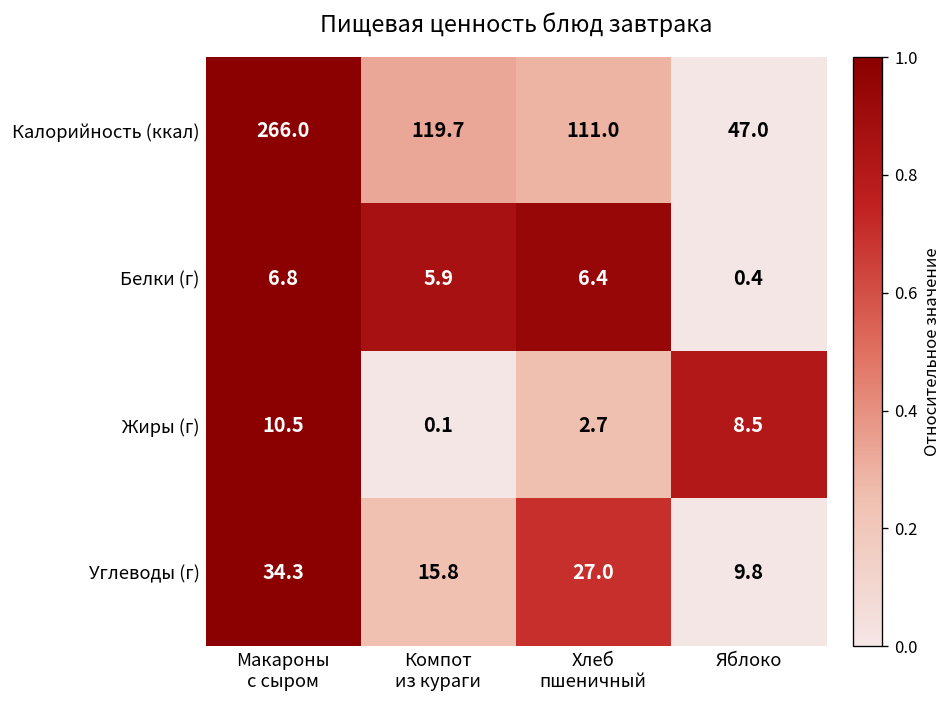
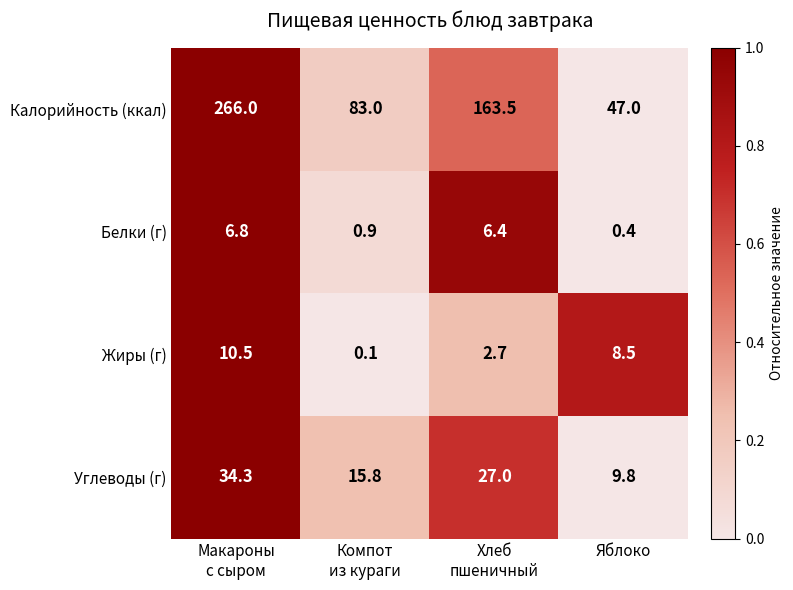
  {
    "Калорийность (ккал)": {
      "Макароны с сыром": 266.0,
-     "Компот из кураги": 119.7,
-     "Хлеб пшеничный": 111.0,
+     "Компот из кураги": 83.0,
+     "Хлеб пшеничный": 163.5,
      "Яблоко": 47.0
    },
    "Белки (г)": {
      "Макароны с сыром": 6.8,
-     "Компот из кураги": 5.9,
+     "Компот из кураги": 0.9,
      "Хлеб пшеничный": 6.4,
      "Яблоко": 0.4
    },
    "Жиры (г)": {
      "Макароны с сыром": 10.5,
      "Компот из кураги": 0.1,
      "Хлеб пшеничный": 2.7,
      "Яблоко": 8.5
    },
    "Углеводы (г)": {
      "Макароны с сыром": 34.3,
      "Компот из кураги": 15.8,
      "Хлеб пшеничный": 27.0,
      "Яблоко": 9.8
    }
  }
